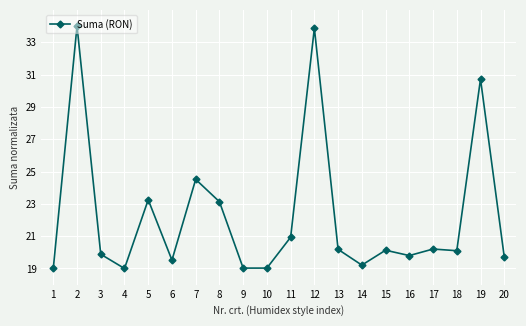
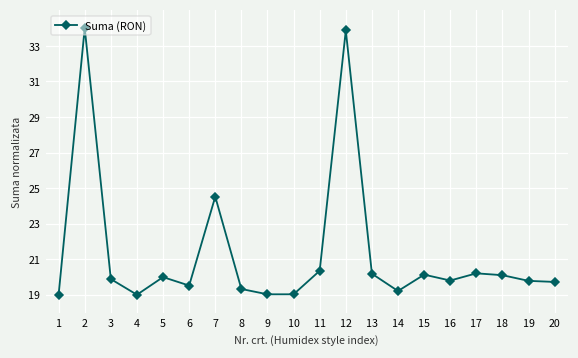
  {
    "1": 19.0,
    "3": 19.9,
    "4": 19.0,
-   "5": 23.3,
+   "5": 20.0,
    "6": 19.5,
    "7": 24.5,
-   "8": 23.1,
+   "8": 19.3,
    "9": 19.0,
    "10": 19.0,
-   "11": 20.9,
+   "11": 20.3,
    "12": 33.9,
    "13": 20.2,
    "14": 19.2,
    "15": 20.1,
    "16": 19.8,
    "17": 20.2,
    "18": 20.1,
-   "19": 30.7,
+   "19": 19.8,
    "20": 19.7
  }
